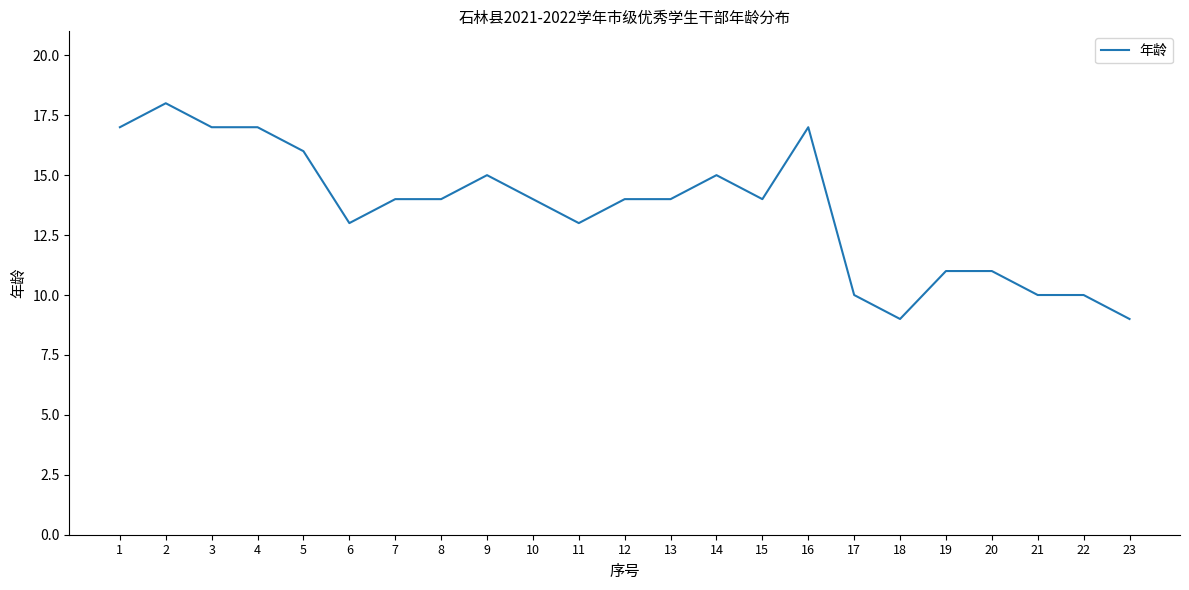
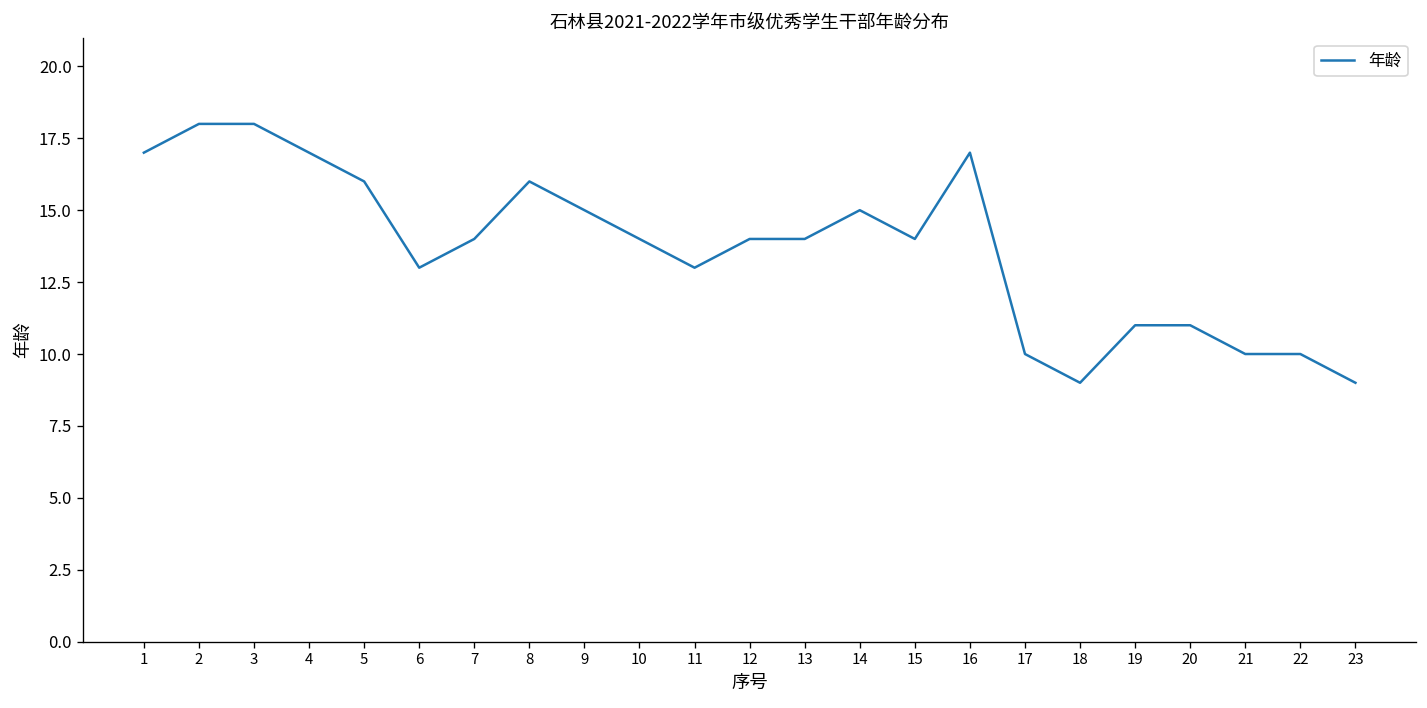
  {
    "1": 17,
    "2": 18,
-   "3": 17,
+   "3": 18,
    "4": 17,
    "5": 16,
    "6": 13,
    "7": 14,
-   "8": 14,
+   "8": 16,
    "9": 15,
    "10": 14,
    "11": 13,
    "12": 14,
    "13": 14,
    "14": 15,
    "15": 14,
    "16": 17,
    "17": 10,
    "18": 9,
    "19": 11,
    "20": 11,
    "21": 10,
    "22": 10,
    "23": 9
  }
